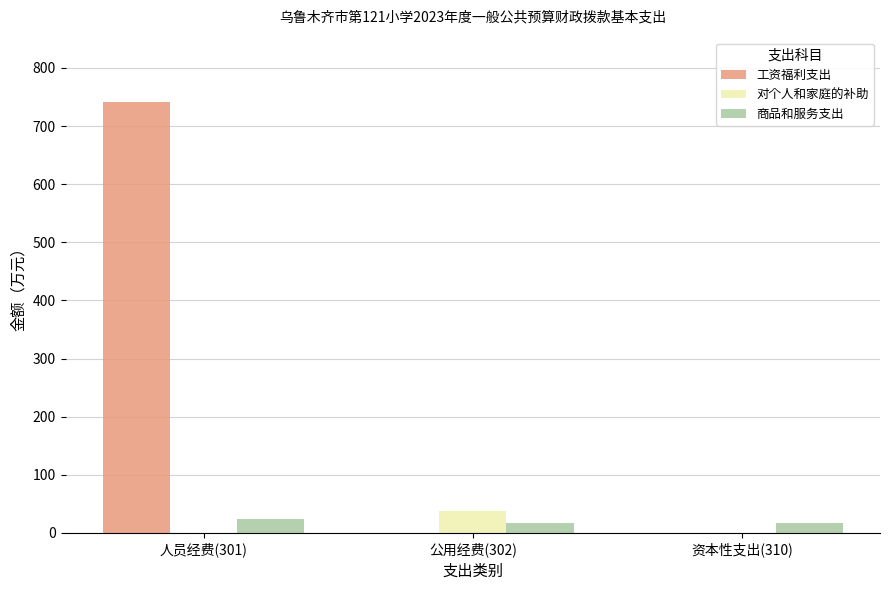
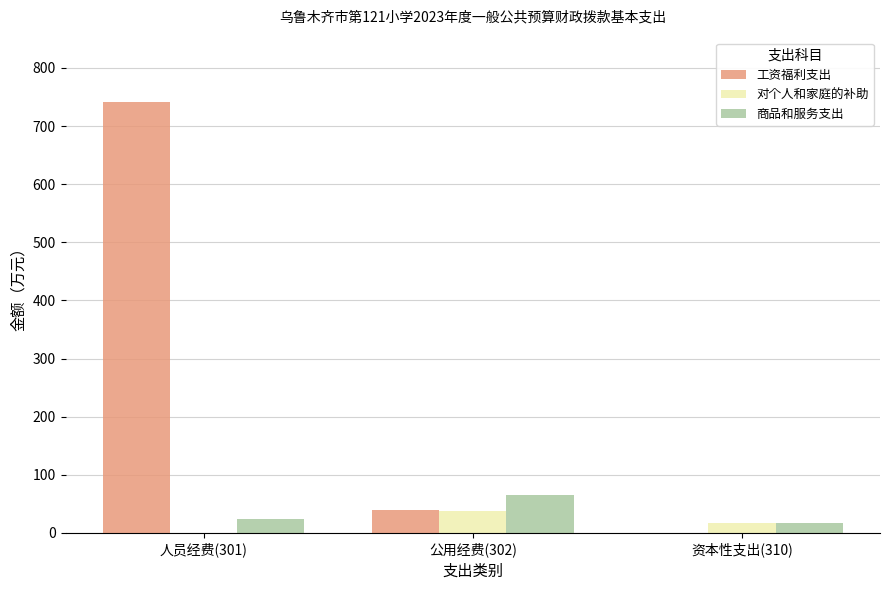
  {
    "工资福利支出": {
      "人员经费(301)": 740,
-     "公用经费(302)": 0,
+     "公用经费(302)": 40,
      "资本性支出(310)": 0
    },
    "对个人和家庭的补助": {
      "公用经费(302)": 40,
-     "资本性支出(310)": 0
+     "资本性支出(310)": 20
    },
    "商品和服务支出": {
      "人员经费(301)": 20,
-     "公用经费(302)": 20,
+     "公用经费(302)": 70,
      "资本性支出(310)": 20
    }
  }
